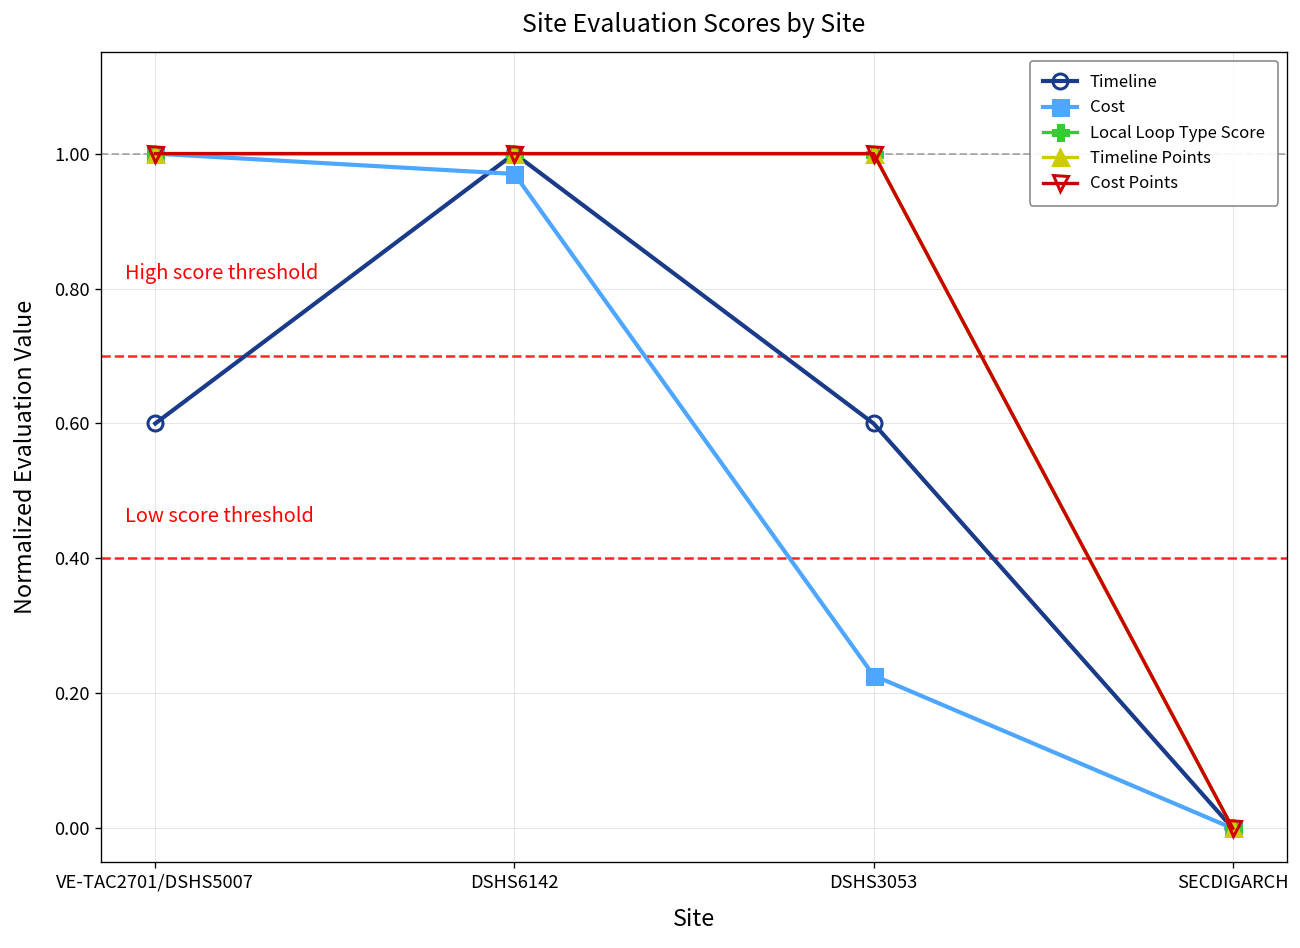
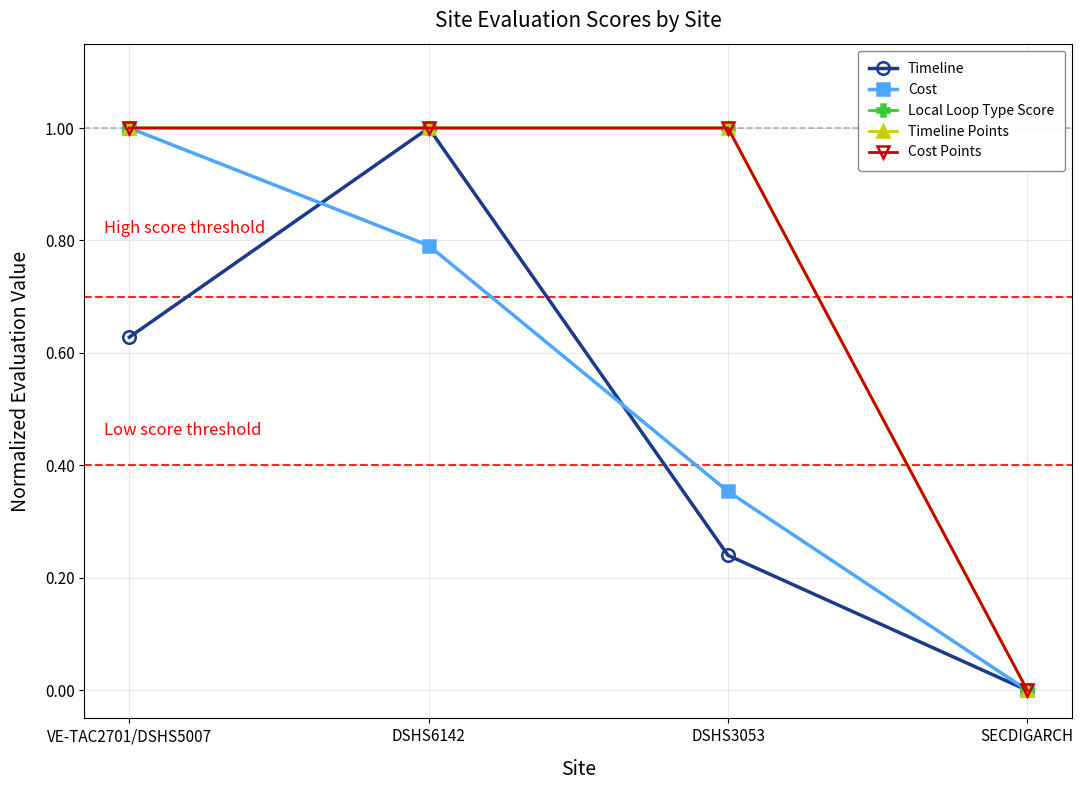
  {
    "Timeline": {
-     "VE-TAC2701/DSHS5007": 0.60,
-     "DSHS3053": 0.60
+     "VE-TAC2701/DSHS5007": 0.63,
+     "DSHS3053": 0.24
    },
    "Cost": {
-     "DSHS6142": 0.97,
-     "DSHS3053": 0.23
+     "DSHS6142": 0.79,
+     "DSHS3053": 0.35
    },
    "Cost Points": {
      "DSHS3053": 1.00
    }
  }
